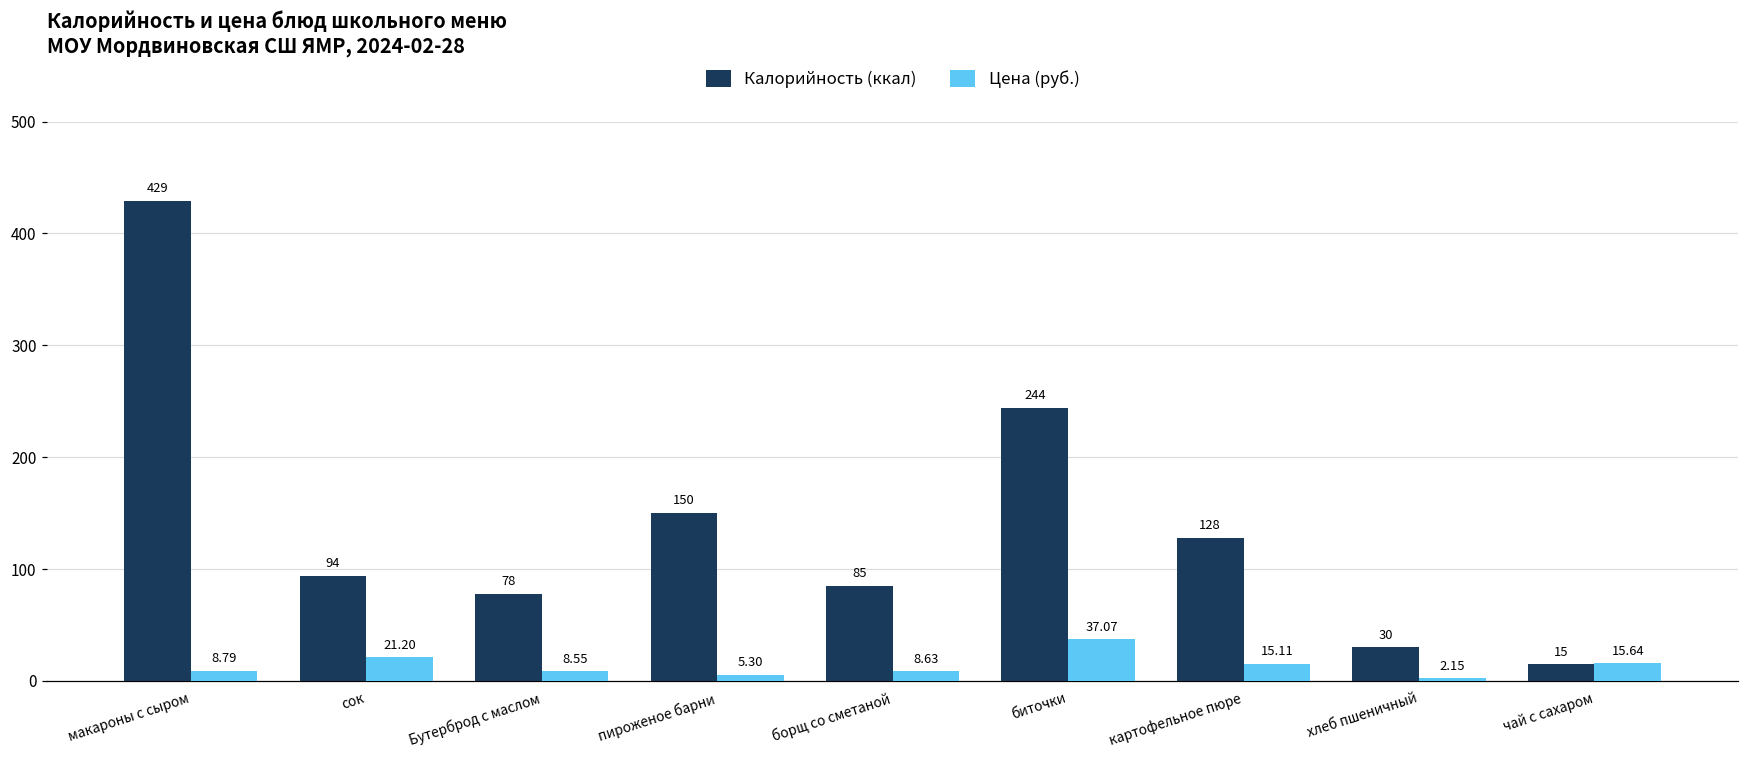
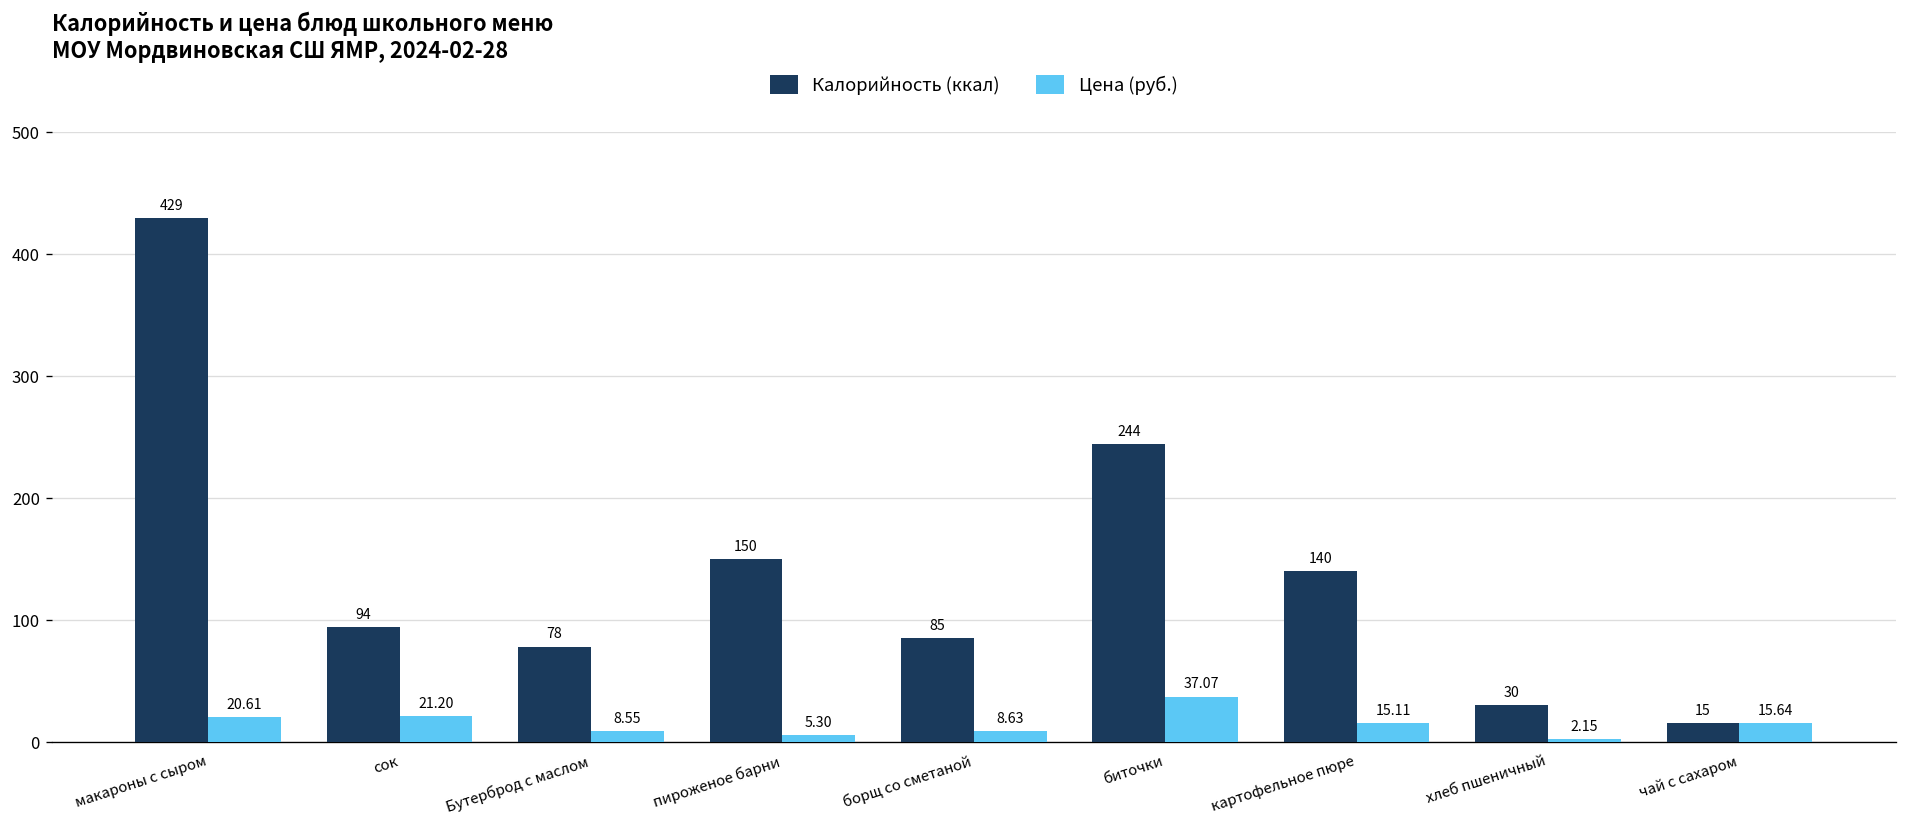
  {
    "Калорийность (ккал)": {
      "макароны с сыром": 429,
      "сок": 94,
      "Бутерброд с маслом": 78,
      "пироженое барни": 150,
      "борщ со сметаной": 85,
      "биточки": 244,
-     "картофельное пюре": 128,
+     "картофельное пюре": 140,
      "хлеб пшеничный": 30,
      "чай с сахаром": 15
    },
    "Цена (руб.)": {
-     "макароны с сыром": 8.79,
+     "макароны с сыром": 20.61,
      "сок": 21.20,
      "Бутерброд с маслом": 8.55,
      "пироженое барни": 5.30,
      "борщ со сметаной": 8.63,
      "биточки": 37.07,
      "картофельное пюре": 15.11,
      "хлеб пшеничный": 2.15,
      "чай с сахаром": 15.64
    }
  }
